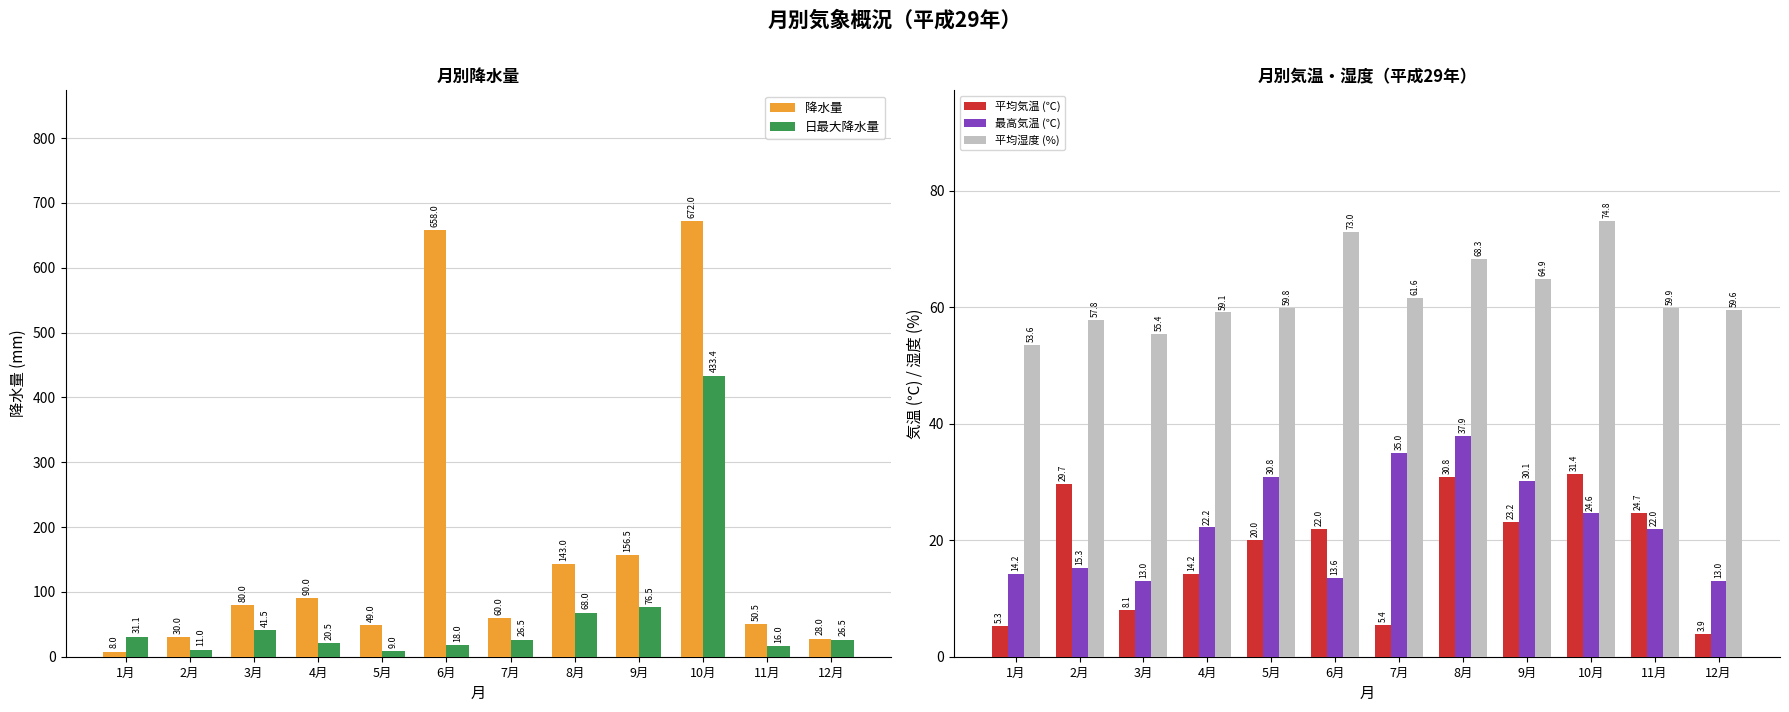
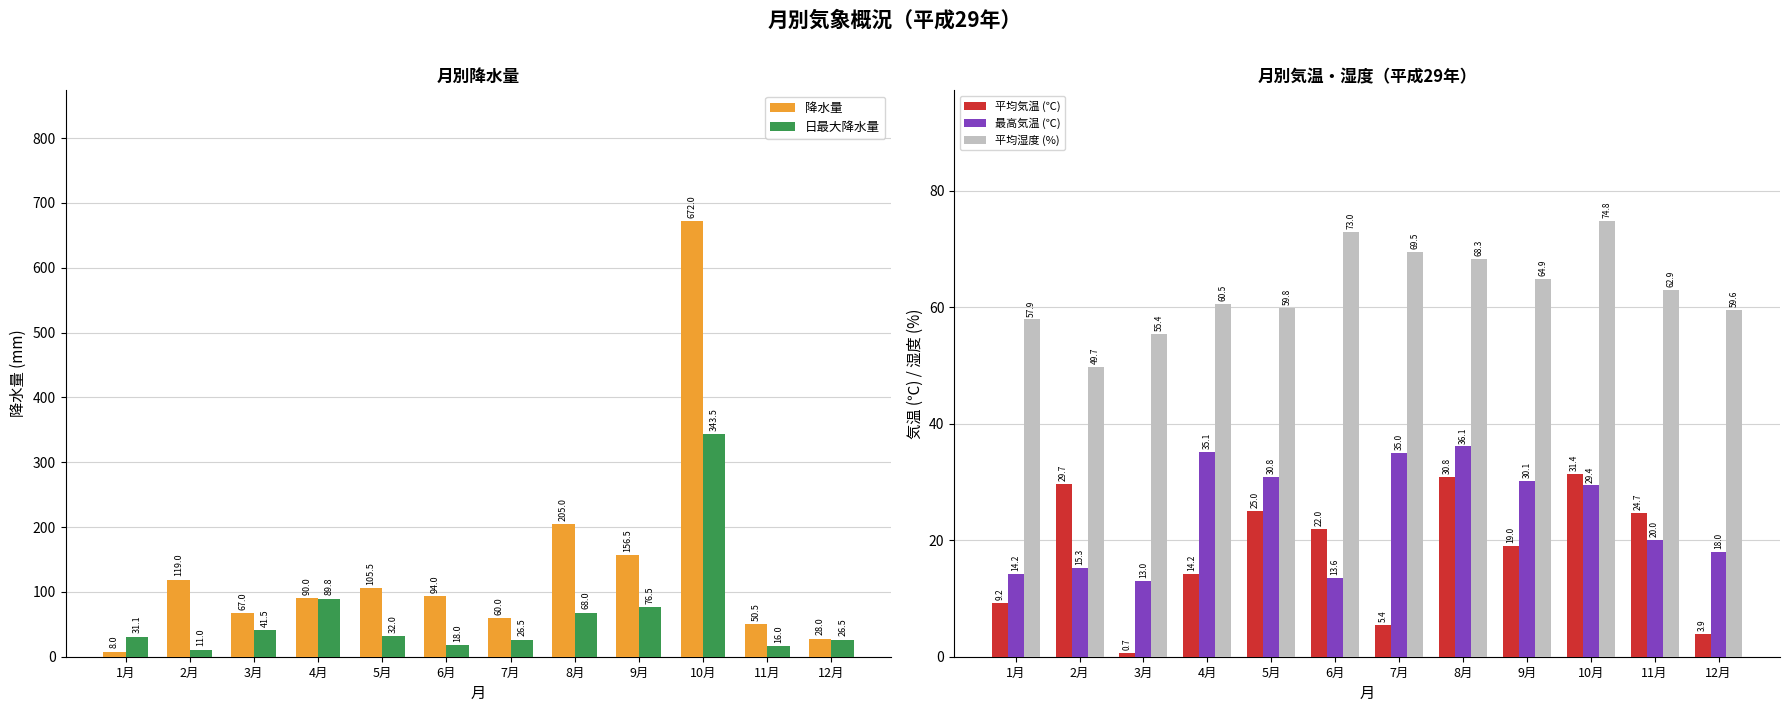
  {
    "月別降水量": {
      "降水量": {
        "1月": 8.0,
-       "2月": 30.0,
-       "3月": 80.0,
+       "2月": 119.0,
+       "3月": 67.0,
        "4月": 90.0,
-       "5月": 49.0,
-       "6月": 658.0,
+       "5月": 105.5,
+       "6月": 94.0,
        "7月": 60.0,
-       "8月": 143.0,
+       "8月": 205.0,
        "9月": 156.5,
        "10月": 672.0,
        "11月": 50.5,
        "12月": 28.0
      },
      "日最大降水量": {
        "1月": 31.1,
        "2月": 11.0,
        "3月": 41.5,
-       "4月": 20.5,
-       "5月": 9.0,
+       "4月": 89.8,
+       "5月": 32.0,
        "6月": 18.0,
        "7月": 26.5,
        "8月": 68.0,
        "9月": 76.5,
-       "10月": 433.4,
+       "10月": 343.5,
        "11月": 16.0,
        "12月": 26.5
      }
    },
    "月別気温・湿度（平成29年）": {
      "平均気温 (℃)": {
-       "1月": 5.3,
+       "1月": 9.2,
        "2月": 29.7,
-       "3月": 8.1,
+       "3月": 0.7,
        "4月": 14.2,
-       "5月": 20.0,
+       "5月": 25.0,
        "6月": 22.0,
        "7月": 5.4,
        "8月": 30.8,
-       "9月": 23.2,
+       "9月": 19.0,
        "10月": 31.4,
        "11月": 24.7,
        "12月": 3.9
      },
      "最高気温 (℃)": {
        "1月": 14.2,
        "2月": 15.3,
        "3月": 13.0,
-       "4月": 22.2,
+       "4月": 35.1,
        "5月": 30.8,
        "6月": 13.6,
        "7月": 35.0,
-       "8月": 37.9,
+       "8月": 36.1,
        "9月": 30.1,
-       "10月": 24.6,
-       "11月": 22.0,
-       "12月": 13.0
+       "10月": 29.4,
+       "11月": 20.0,
+       "12月": 18.0
      },
      "平均湿度 (%)": {
-       "1月": 53.6,
-       "2月": 57.8,
+       "1月": 57.9,
+       "2月": 49.7,
        "3月": 55.4,
-       "4月": 59.1,
+       "4月": 60.5,
        "5月": 59.8,
        "6月": 73.0,
-       "7月": 61.6,
+       "7月": 69.5,
        "8月": 68.3,
        "9月": 64.9,
        "10月": 74.8,
-       "11月": 59.9,
+       "11月": 62.9,
        "12月": 59.6
      }
    }
  }
